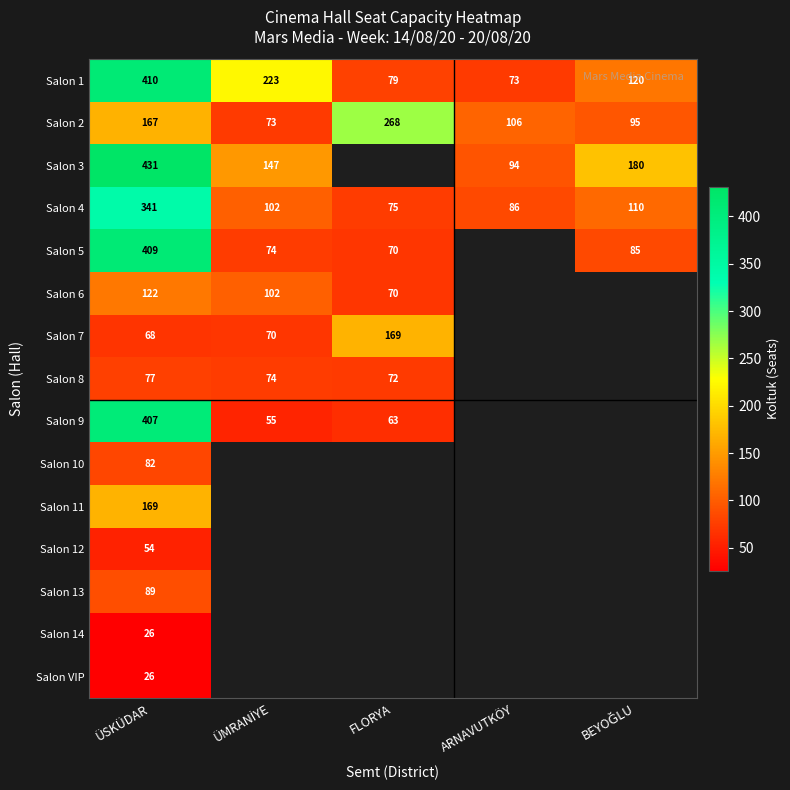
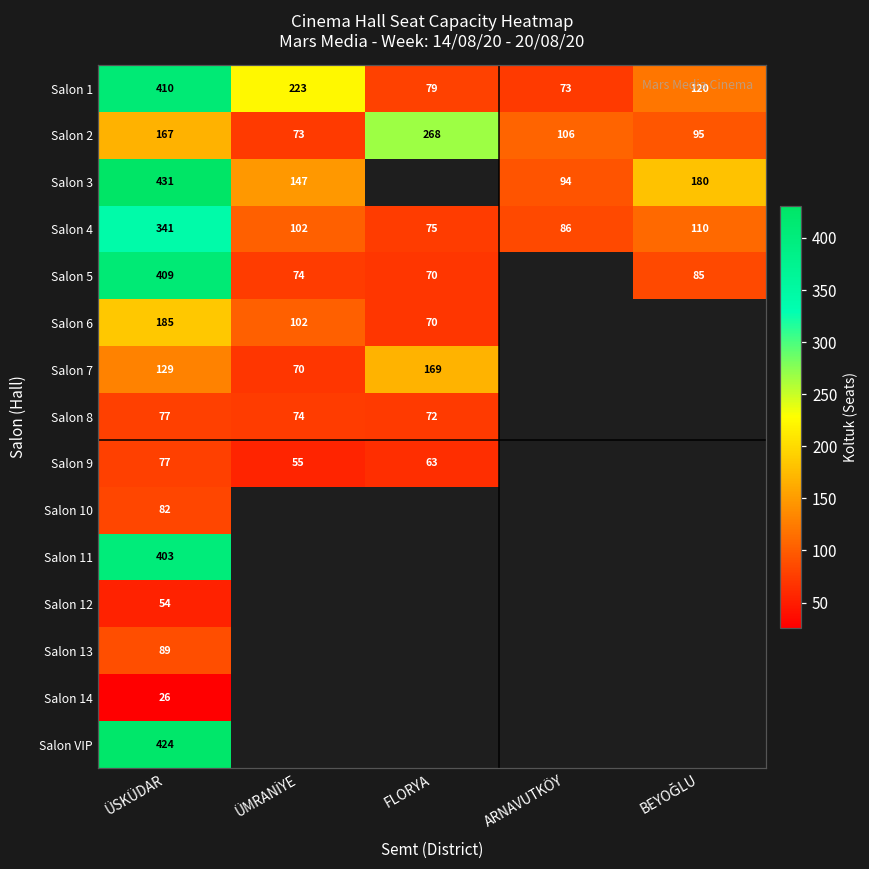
  {
    "Salon 1": {
      "ÜSKÜDAR": 410,
      "ÜMRANİYE": 223,
      "FLORYA": 79,
      "ARNAVUTKÖY": 73
    },
    "Salon 2": {
      "ÜSKÜDAR": 167,
      "ÜMRANİYE": 73,
      "FLORYA": 268,
      "ARNAVUTKÖY": 106,
      "BEYOĞLU": 95
    },
    "Salon 3": {
      "ÜSKÜDAR": 431,
      "ÜMRANİYE": 147,
      "ARNAVUTKÖY": 94,
      "BEYOĞLU": 180
    },
    "Salon 4": {
      "ÜSKÜDAR": 341,
      "ÜMRANİYE": 102,
      "FLORYA": 75,
      "ARNAVUTKÖY": 86,
      "BEYOĞLU": 110
    },
    "Salon 5": {
      "ÜSKÜDAR": 409,
      "ÜMRANİYE": 74,
      "FLORYA": 70,
      "BEYOĞLU": 85
    },
    "Salon 6": {
-     "ÜSKÜDAR": 122,
+     "ÜSKÜDAR": 185,
      "ÜMRANİYE": 102,
      "FLORYA": 70
    },
    "Salon 7": {
-     "ÜSKÜDAR": 68,
+     "ÜSKÜDAR": 129,
      "ÜMRANİYE": 70,
      "FLORYA": 169
    },
    "Salon 8": {
      "ÜSKÜDAR": 77,
      "ÜMRANİYE": 74,
      "FLORYA": 72
    },
    "Salon 9": {
-     "ÜSKÜDAR": 407,
+     "ÜSKÜDAR": 77,
      "ÜMRANİYE": 55,
      "FLORYA": 63
    },
    "Salon 10": {
      "ÜSKÜDAR": 82
    },
    "Salon 11": {
-     "ÜSKÜDAR": 169
+     "ÜSKÜDAR": 403
    },
    "Salon 12": {
      "ÜSKÜDAR": 54
    },
    "Salon 13": {
      "ÜSKÜDAR": 89
    },
    "Salon 14": {
      "ÜSKÜDAR": 26
    },
    "Salon VIP": {
-     "ÜSKÜDAR": 26
+     "ÜSKÜDAR": 424
    }
  }
